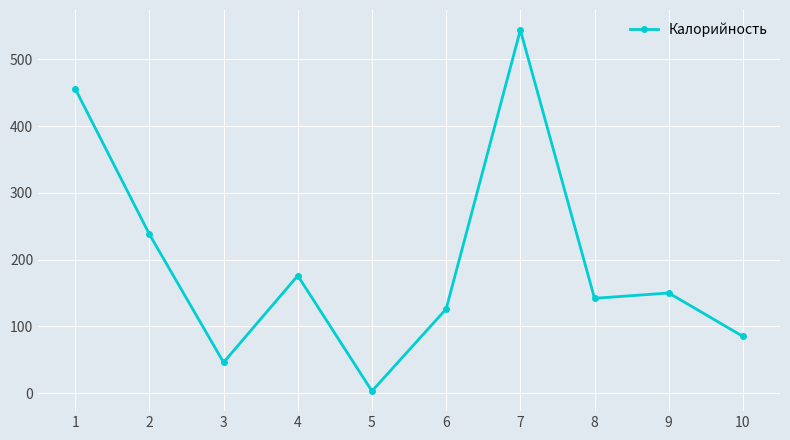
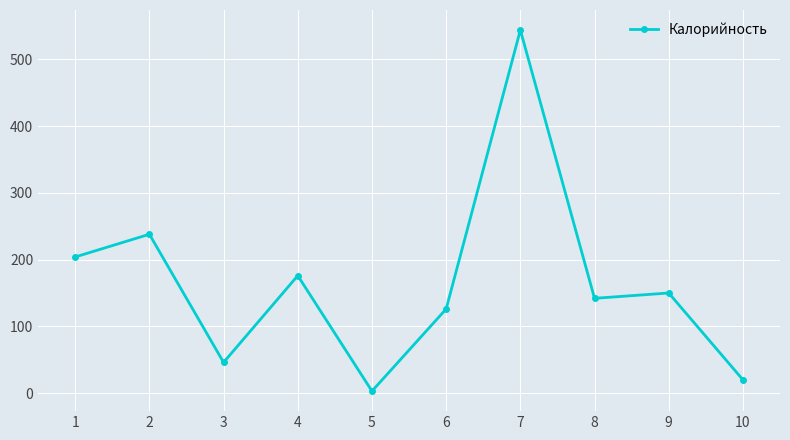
  {
-   "1": 460,
+   "1": 200,
    "2": 240,
    "3": 50,
    "4": 180,
    "5": 0,
    "6": 130,
    "7": 540,
    "8": 140,
    "9": 150,
-   "10": 90
+   "10": 20
  }
